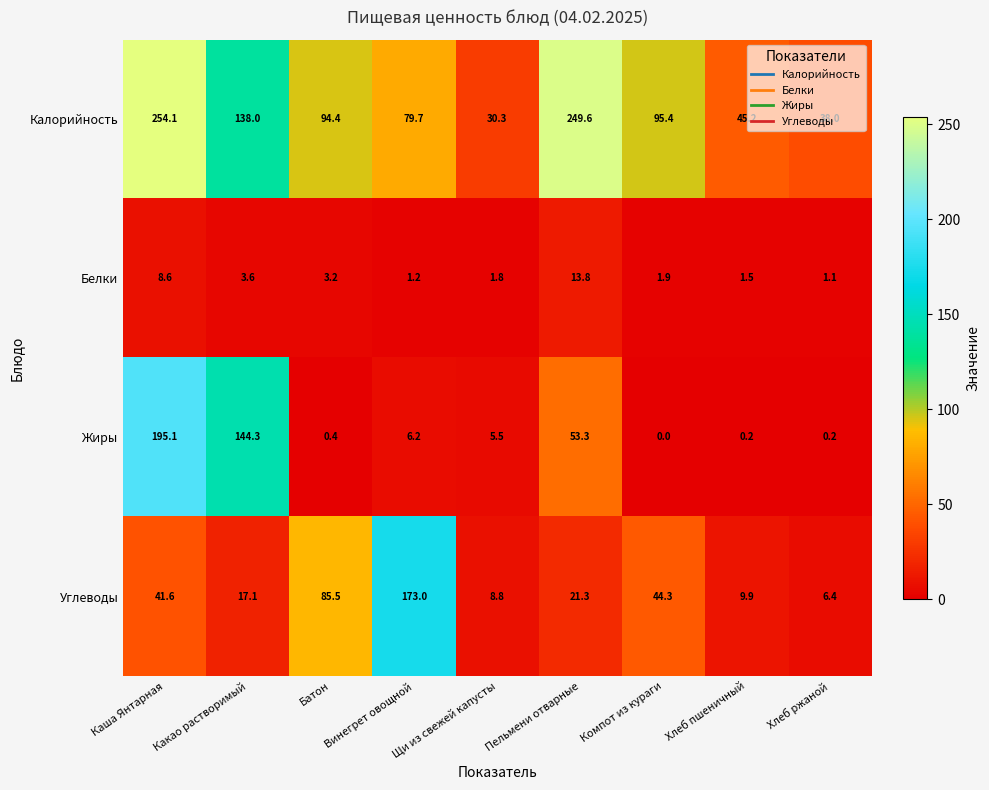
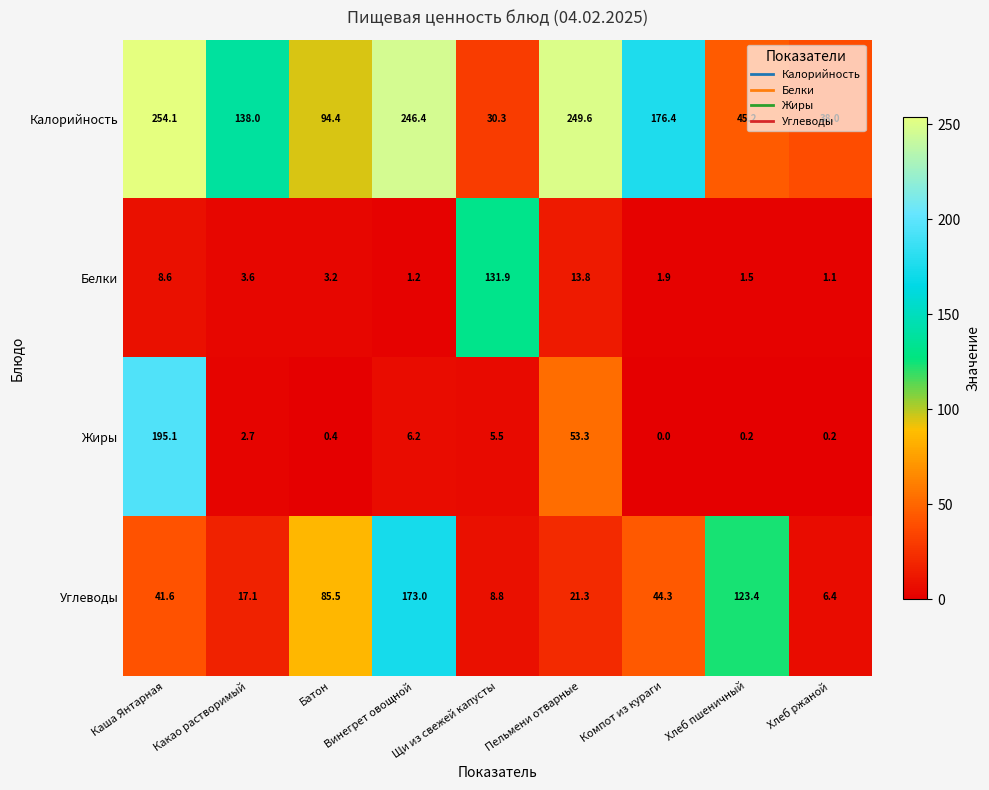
  {
    "Калорийность": {
      "Каша Янтарная": 254.1,
      "Какао растворимый": 138.0,
      "Батон": 94.4,
-     "Винегрет овощной": 79.7,
+     "Винегрет овощной": 246.4,
      "Щи из свежей капусты": 30.3,
      "Пельмени отварные": 249.6,
-     "Компот из кураги": 95.4
+     "Компот из кураги": 176.4
    },
    "Белки": {
      "Каша Янтарная": 8.6,
      "Какао растворимый": 3.6,
      "Батон": 3.2,
      "Винегрет овощной": 1.2,
-     "Щи из свежей капусты": 1.8,
+     "Щи из свежей капусты": 131.9,
      "Пельмени отварные": 13.8,
      "Компот из кураги": 1.9,
      "Хлеб пшеничный": 1.5,
      "Хлеб ржаной": 1.1
    },
    "Жиры": {
      "Каша Янтарная": 195.1,
-     "Какао растворимый": 144.3,
+     "Какао растворимый": 2.7,
      "Батон": 0.4,
      "Винегрет овощной": 6.2,
      "Щи из свежей капусты": 5.5,
      "Пельмени отварные": 53.3,
      "Компот из кураги": 0.0,
      "Хлеб пшеничный": 0.2,
      "Хлеб ржаной": 0.2
    },
    "Углеводы": {
      "Каша Янтарная": 41.6,
      "Какао растворимый": 17.1,
      "Батон": 85.5,
      "Винегрет овощной": 173.0,
      "Щи из свежей капусты": 8.8,
      "Пельмени отварные": 21.3,
      "Компот из кураги": 44.3,
-     "Хлеб пшеничный": 9.9,
+     "Хлеб пшеничный": 123.4,
      "Хлеб ржаной": 6.4
    }
  }
